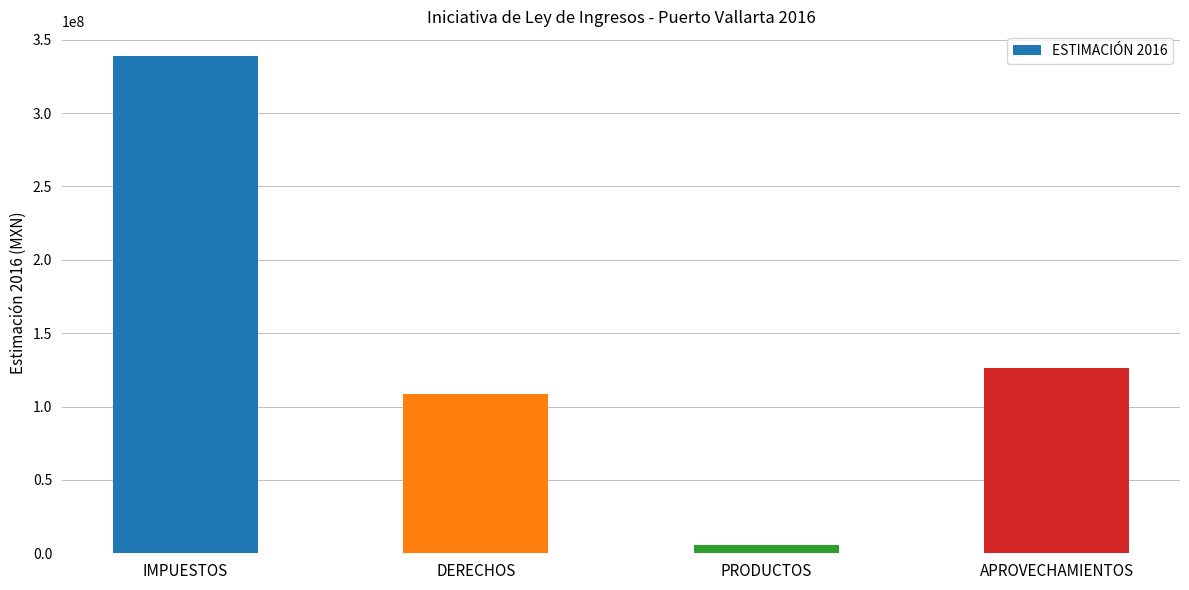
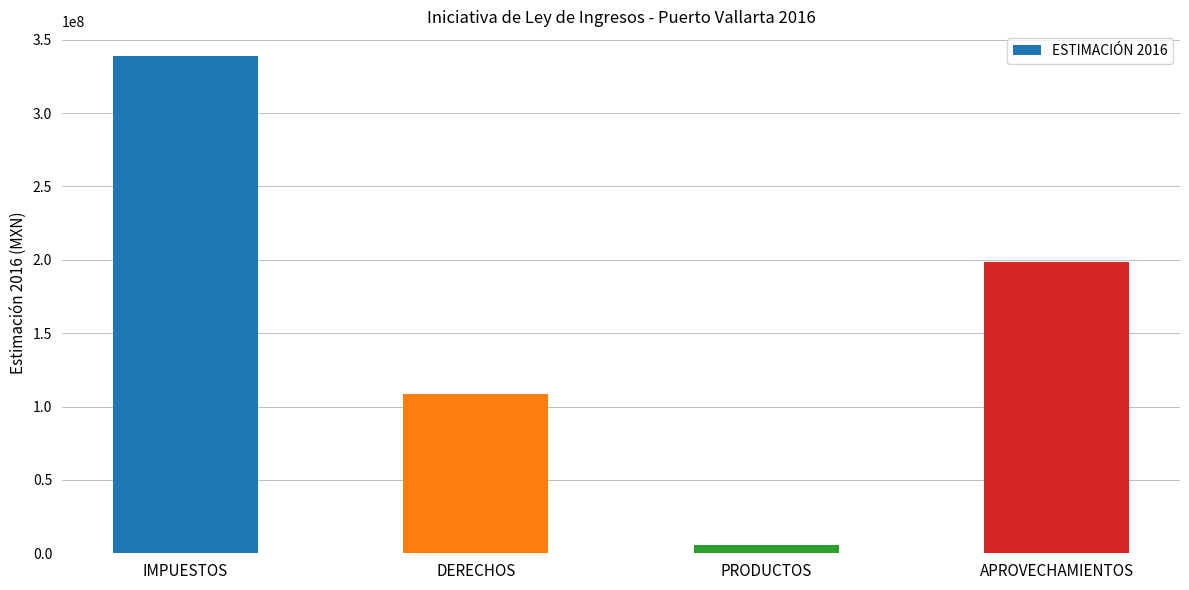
  {
    "IMPUESTOS": 339000000,
    "DERECHOS": 108000000,
    "PRODUCTOS": 6000000,
-   "APROVECHAMIENTOS": 126000000
+   "APROVECHAMIENTOS": 199000000
  }
